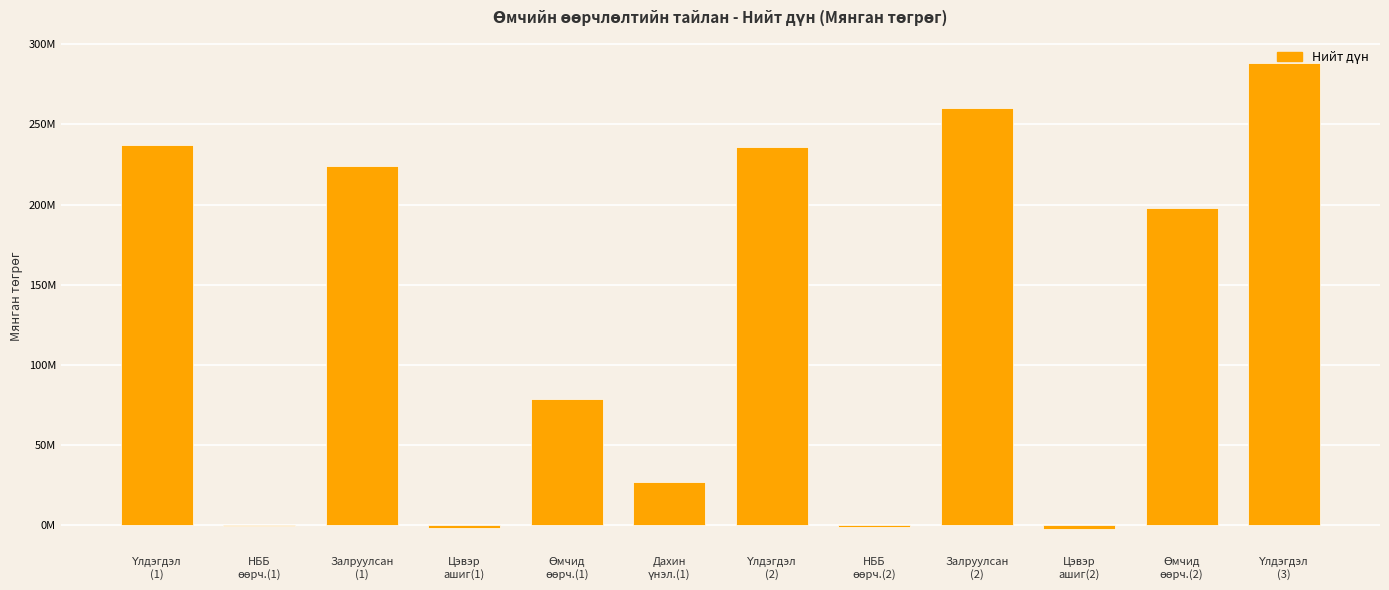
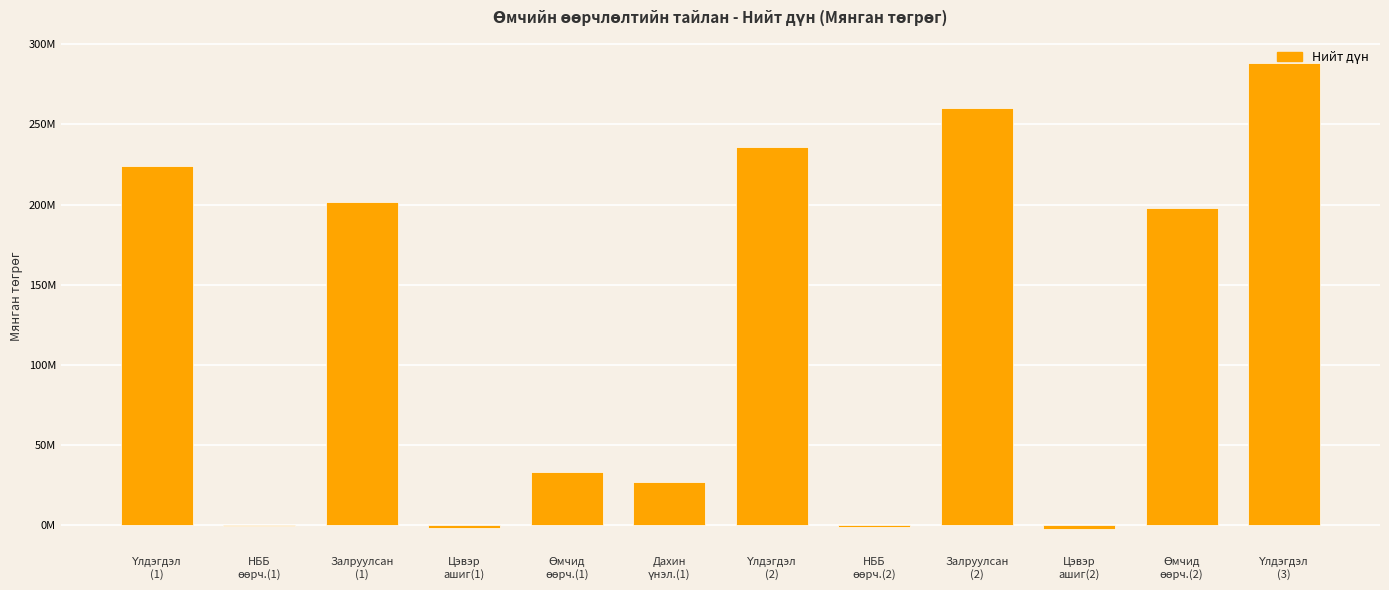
  {
-   "Үлдэгдэл (1)": 237000000,
-   "Залруулсан (1)": 224000000,
+   "Үлдэгдэл (1)": 224000000,
+   "Залруулсан (1)": 201000000,
    "Цэвэр ашиг(1)": -2000000,
-   "Өмчид өөрч.(1)": 79000000,
+   "Өмчид өөрч.(1)": 33000000,
    "Дахин үнэл.(1)": 27000000,
    "Үлдэгдэл (2)": 236000000,
    "Залруулсан (2)": 260000000,
    "Цэвэр ашиг(2)": -2000000,
    "Өмчид өөрч.(2)": 198000000,
    "Үлдэгдэл (3)": 288000000
  }
